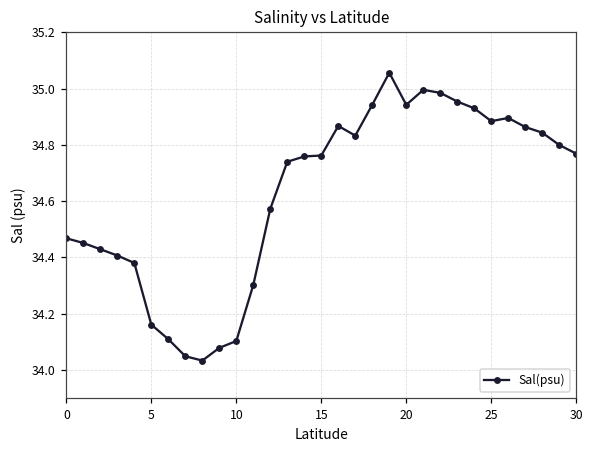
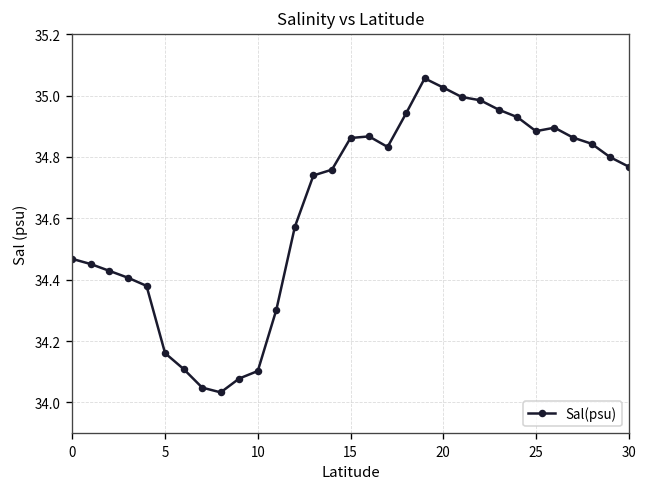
  {
    "0": 34.47,
    "5": 34.16,
    "10": 34.10,
-   "15": 34.76,
-   "20": 34.94,
+   "15": 34.86,
+   "20": 35.03,
    "25": 34.88,
    "30": 34.77
  }
